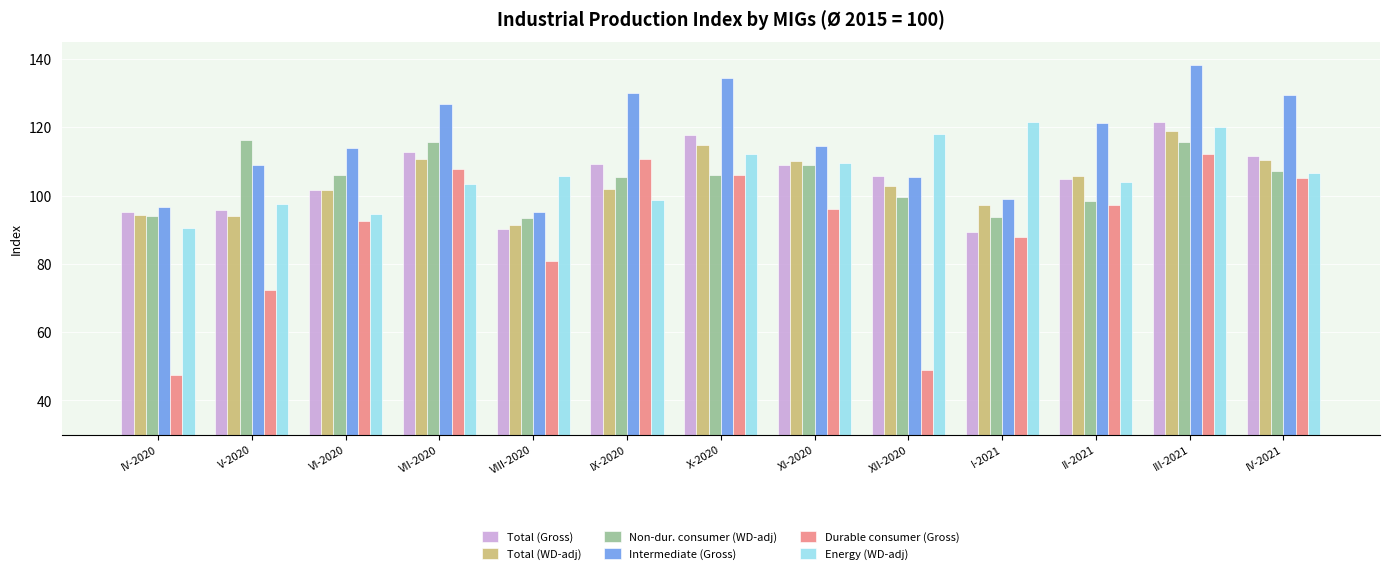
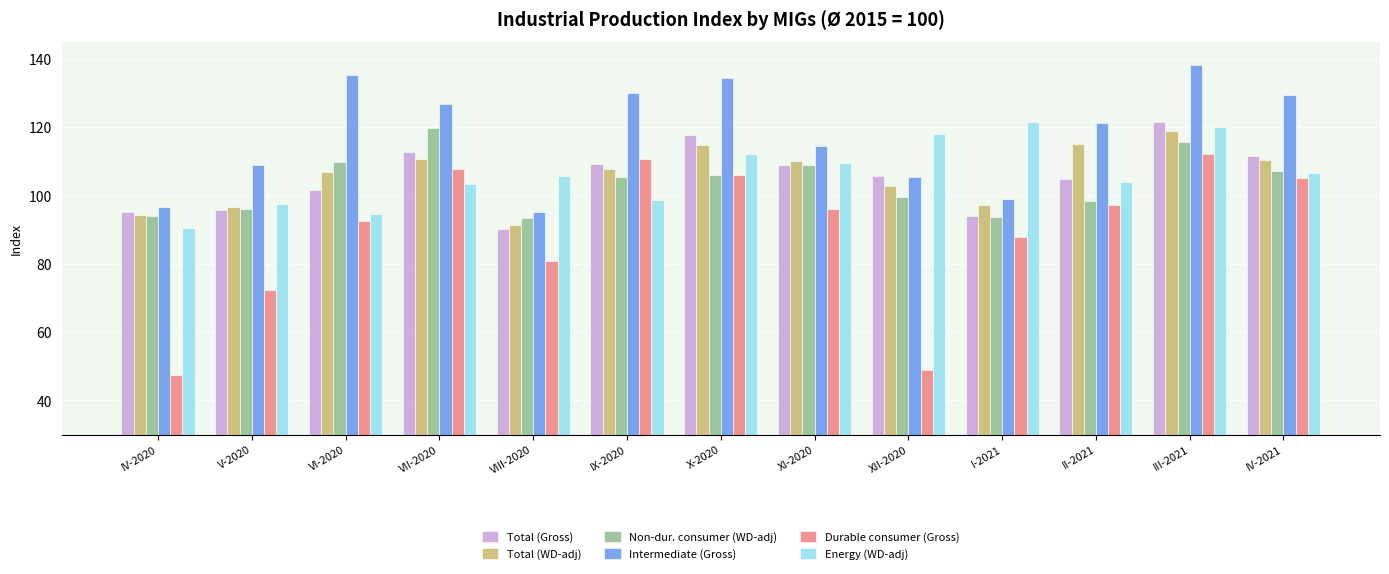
  {
    "Total (Gross)": {
      "IV-2020": 95,
      "V-2020": 96,
      "VI-2020": 102,
      "VII-2020": 113,
      "VIII-2020": 90,
      "IX-2020": 109,
      "X-2020": 118,
      "XI-2020": 109,
      "XII-2020": 106,
-     "I-2021": 89,
+     "I-2021": 94,
      "II-2021": 105,
      "III-2021": 122,
      "IV-2021": 112
    },
    "Total (WD-adj)": {
      "IV-2020": 94,
-     "V-2020": 94,
-     "VI-2020": 102,
+     "V-2020": 97,
+     "VI-2020": 107,
      "VII-2020": 111,
      "VIII-2020": 92,
-     "IX-2020": 102,
+     "IX-2020": 108,
      "X-2020": 115,
      "XI-2020": 110,
      "XII-2020": 103,
      "I-2021": 97,
-     "II-2021": 106,
+     "II-2021": 115,
      "III-2021": 119,
      "IV-2021": 111
    },
    "Non-dur. consumer (WD-adj)": {
      "IV-2020": 94,
-     "V-2020": 116,
-     "VI-2020": 106,
-     "VII-2020": 116,
+     "V-2020": 96,
+     "VI-2020": 110,
+     "VII-2020": 120,
      "VIII-2020": 93,
      "IX-2020": 105,
      "X-2020": 106,
      "XI-2020": 109,
      "XII-2020": 100,
      "I-2021": 94,
      "II-2021": 98,
      "III-2021": 116,
      "IV-2021": 107
    },
    "Intermediate (Gross)": {
      "IV-2020": 97,
      "V-2020": 109,
-     "VI-2020": 114,
+     "VI-2020": 135,
      "VII-2020": 127,
      "VIII-2020": 95,
      "IX-2020": 130,
      "X-2020": 135,
      "XI-2020": 114,
      "XII-2020": 105,
      "I-2021": 99,
      "II-2021": 121,
      "III-2021": 138,
      "IV-2021": 130
    },
    "Durable consumer (Gross)": {
      "IV-2020": 48,
      "V-2020": 72,
      "VI-2020": 93,
      "VII-2020": 108,
      "VIII-2020": 81,
      "IX-2020": 111,
      "X-2020": 106,
      "XI-2020": 96,
      "XII-2020": 49,
      "I-2021": 88,
      "II-2021": 97,
      "III-2021": 112,
      "IV-2021": 105
    },
    "Energy (WD-adj)": {
      "IV-2020": 90,
      "V-2020": 98,
      "VI-2020": 95,
      "VII-2020": 104,
      "VIII-2020": 106,
      "IX-2020": 99,
      "X-2020": 112,
      "XI-2020": 110,
      "XII-2020": 118,
      "I-2021": 121,
      "II-2021": 104,
      "III-2021": 120,
      "IV-2021": 107
    }
  }
